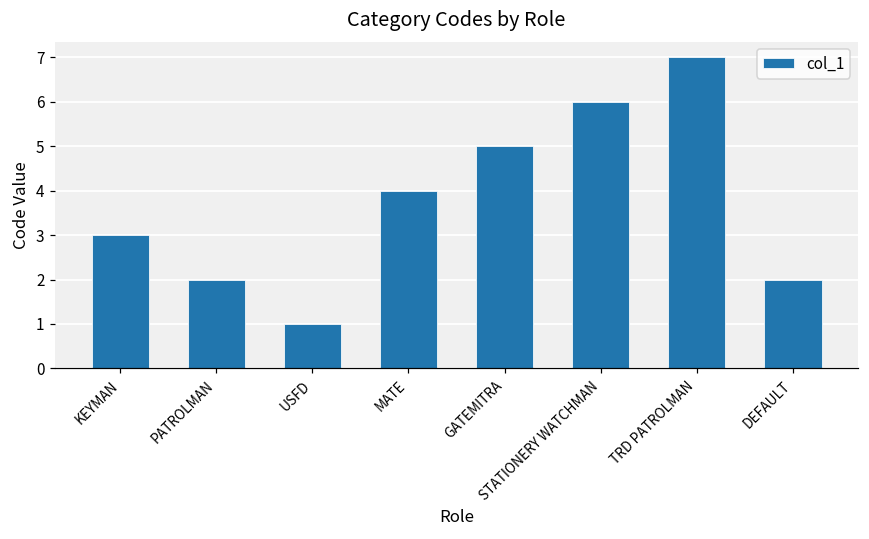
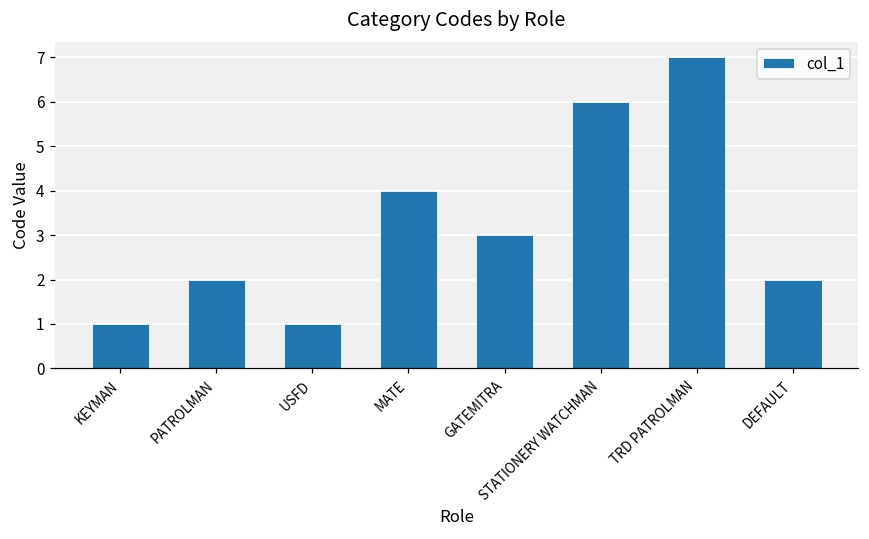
  {
-   "KEYMAN": 3,
+   "KEYMAN": 1,
    "PATROLMAN": 2,
    "USFD": 1,
    "MATE": 4,
-   "GATEMITRA": 5,
+   "GATEMITRA": 3,
    "STATIONERY WATCHMAN": 6,
    "TRD PATROLMAN": 7,
    "DEFAULT": 2
  }
